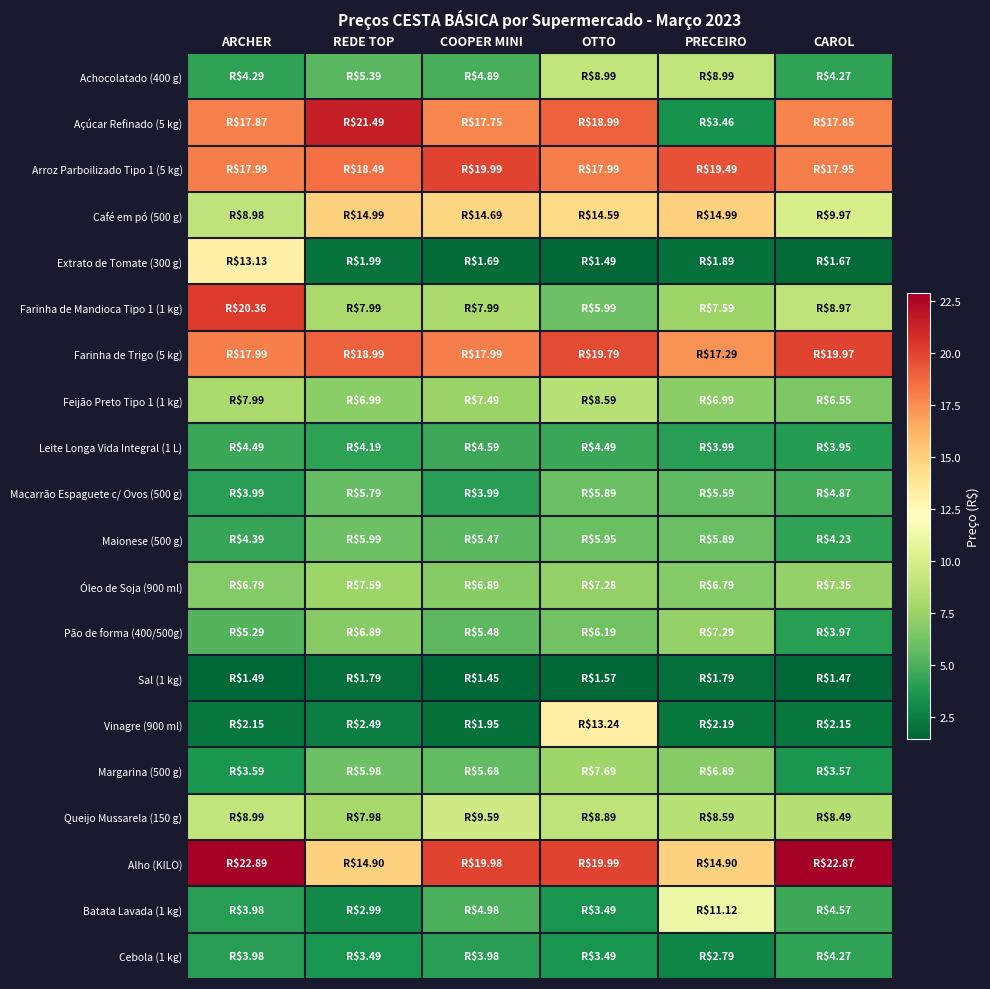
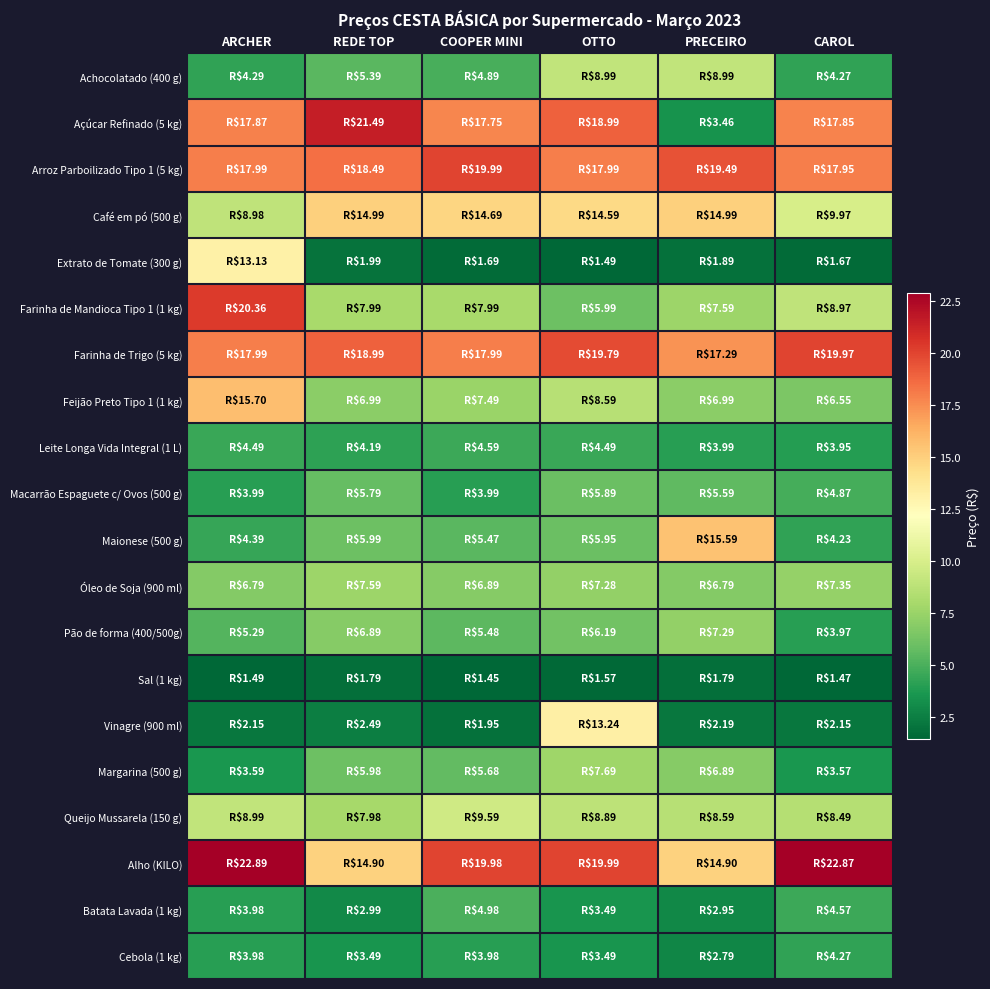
  {
    "Achocolatado (400 g)": {
      "ARCHER": "$4.29",
      "REDE TOP": "$5.39",
      "COOPER MINI": "$4.89",
      "OTTO": "$8.99",
      "PRECEIRO": "$8.99",
      "CAROL": "$4.27"
    },
    "Açúcar Refinado (5 kg)": {
      "ARCHER": "$17.87",
      "REDE TOP": "$21.49",
      "COOPER MINI": "$17.75",
      "OTTO": "$18.99",
      "PRECEIRO": "$3.46",
      "CAROL": "$17.85"
    },
    "Arroz Parboilizado Tipo 1 (5 kg)": {
      "ARCHER": "$17.99",
      "REDE TOP": "$18.49",
      "COOPER MINI": "$19.99",
      "OTTO": "$17.99",
      "PRECEIRO": "$19.49",
      "CAROL": "$17.95"
    },
    "Café em pó (500 g)": {
      "ARCHER": "$8.98",
      "REDE TOP": "$14.99",
      "COOPER MINI": "$14.69",
      "OTTO": "$14.59",
      "PRECEIRO": "$14.99",
      "CAROL": "$9.97"
    },
    "Extrato de Tomate (300 g)": {
      "ARCHER": "$13.13",
      "REDE TOP": "$1.99",
      "COOPER MINI": "$1.69",
      "OTTO": "$1.49",
      "PRECEIRO": "$1.89",
      "CAROL": "$1.67"
    },
    "Farinha de Mandioca Tipo 1 (1 kg)": {
      "ARCHER": "$20.36",
      "REDE TOP": "$7.99",
      "COOPER MINI": "$7.99",
      "OTTO": "$5.99",
      "PRECEIRO": "$7.59",
      "CAROL": "$8.97"
    },
    "Farinha de Trigo (5 kg)": {
      "ARCHER": "$17.99",
      "REDE TOP": "$18.99",
      "COOPER MINI": "$17.99",
      "OTTO": "$19.79",
      "PRECEIRO": "$17.29",
      "CAROL": "$19.97"
    },
    "Feijão Preto Tipo 1 (1 kg)": {
-     "ARCHER": "$7.99",
+     "ARCHER": "$15.70",
      "REDE TOP": "$6.99",
      "COOPER MINI": "$7.49",
      "OTTO": "$8.59",
      "PRECEIRO": "$6.99",
      "CAROL": "$6.55"
    },
    "Leite Longa Vida Integral (1 L)": {
      "ARCHER": "$4.49",
      "REDE TOP": "$4.19",
      "COOPER MINI": "$4.59",
      "OTTO": "$4.49",
      "PRECEIRO": "$3.99",
      "CAROL": "$3.95"
    },
    "Macarrão Espaguete c/ Ovos (500 g)": {
      "ARCHER": "$3.99",
      "REDE TOP": "$5.79",
      "COOPER MINI": "$3.99",
      "OTTO": "$5.89",
      "PRECEIRO": "$5.59",
      "CAROL": "$4.87"
    },
    "Maionese (500 g)": {
      "ARCHER": "$4.39",
      "REDE TOP": "$5.99",
      "COOPER MINI": "$5.47",
      "OTTO": "$5.95",
-     "PRECEIRO": "$5.89",
+     "PRECEIRO": "$15.59",
      "CAROL": "$4.23"
    },
    "Óleo de Soja (900 ml)": {
      "ARCHER": "$6.79",
      "REDE TOP": "$7.59",
      "COOPER MINI": "$6.89",
      "OTTO": "$7.28",
      "PRECEIRO": "$6.79",
      "CAROL": "$7.35"
    },
    "Pão de forma (400/500g)": {
      "ARCHER": "$5.29",
      "REDE TOP": "$6.89",
      "COOPER MINI": "$5.48",
      "OTTO": "$6.19",
      "PRECEIRO": "$7.29",
      "CAROL": "$3.97"
    },
    "Sal (1 kg)": {
      "ARCHER": "$1.49",
      "REDE TOP": "$1.79",
      "COOPER MINI": "$1.45",
      "OTTO": "$1.57",
      "PRECEIRO": "$1.79",
      "CAROL": "$1.47"
    },
    "Vinagre (900 ml)": {
      "ARCHER": "$2.15",
      "REDE TOP": "$2.49",
      "COOPER MINI": "$1.95",
      "OTTO": "$13.24",
      "PRECEIRO": "$2.19",
      "CAROL": "$2.15"
    },
    "Margarina (500 g)": {
      "ARCHER": "$3.59",
      "REDE TOP": "$5.98",
      "COOPER MINI": "$5.68",
      "OTTO": "$7.69",
      "PRECEIRO": "$6.89",
      "CAROL": "$3.57"
    },
    "Queijo Mussarela (150 g)": {
      "ARCHER": "$8.99",
      "REDE TOP": "$7.98",
      "COOPER MINI": "$9.59",
      "OTTO": "$8.89",
      "PRECEIRO": "$8.59",
      "CAROL": "$8.49"
    },
    "Alho (KILO)": {
      "ARCHER": "$22.89",
      "REDE TOP": "$14.90",
      "COOPER MINI": "$19.98",
      "OTTO": "$19.99",
      "PRECEIRO": "$14.90",
      "CAROL": "$22.87"
    },
    "Batata Lavada (1 kg)": {
      "ARCHER": "$3.98",
      "REDE TOP": "$2.99",
      "COOPER MINI": "$4.98",
      "OTTO": "$3.49",
-     "PRECEIRO": "$11.12",
+     "PRECEIRO": "$2.95",
      "CAROL": "$4.57"
    },
    "Cebola (1 kg)": {
      "ARCHER": "$3.98",
      "REDE TOP": "$3.49",
      "COOPER MINI": "$3.98",
      "OTTO": "$3.49",
      "PRECEIRO": "$2.79",
      "CAROL": "$4.27"
    }
  }
